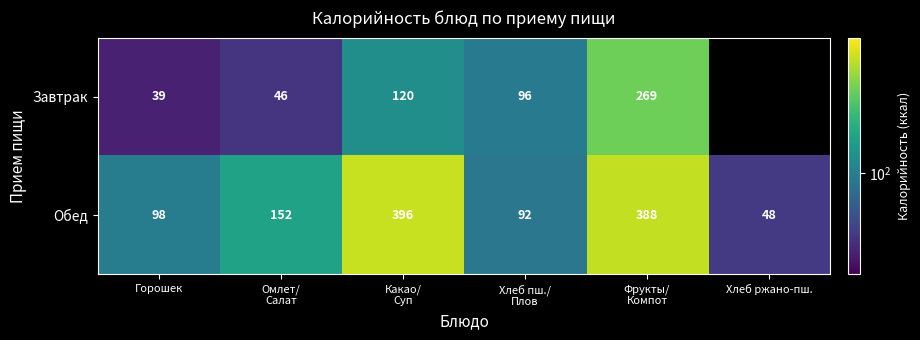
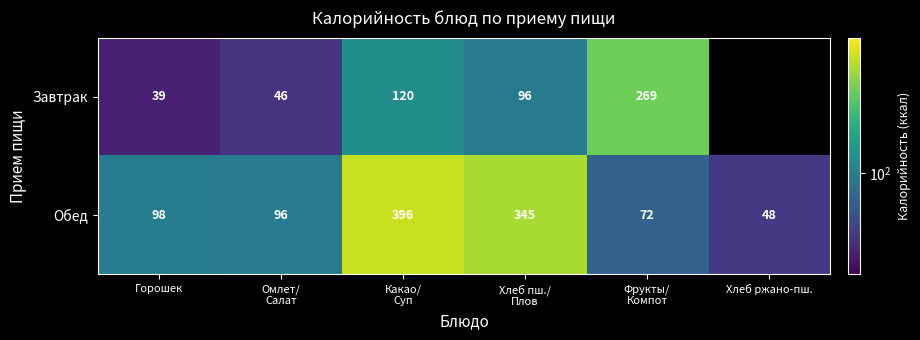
  {
    "Завтрак": {
      "Горошек": 39,
      "Омлет/ Салат": 46,
      "Какао/ Суп": 120,
      "Хлеб пш./ Плов": 96,
      "Фрукты/ Компот": 269
    },
    "Обед": {
      "Горошек": 98,
-     "Омлет/ Салат": 152,
+     "Омлет/ Салат": 96,
      "Какао/ Суп": 396,
-     "Хлеб пш./ Плов": 92,
-     "Фрукты/ Компот": 388,
+     "Хлеб пш./ Плов": 345,
+     "Фрукты/ Компот": 72,
      "Хлеб ржано-пш.": 48
    }
  }
